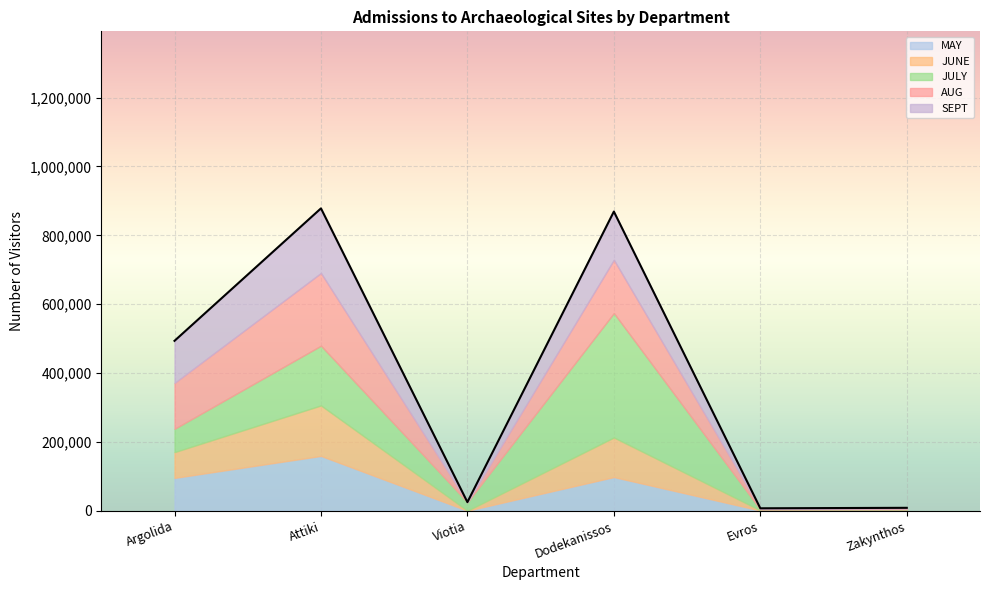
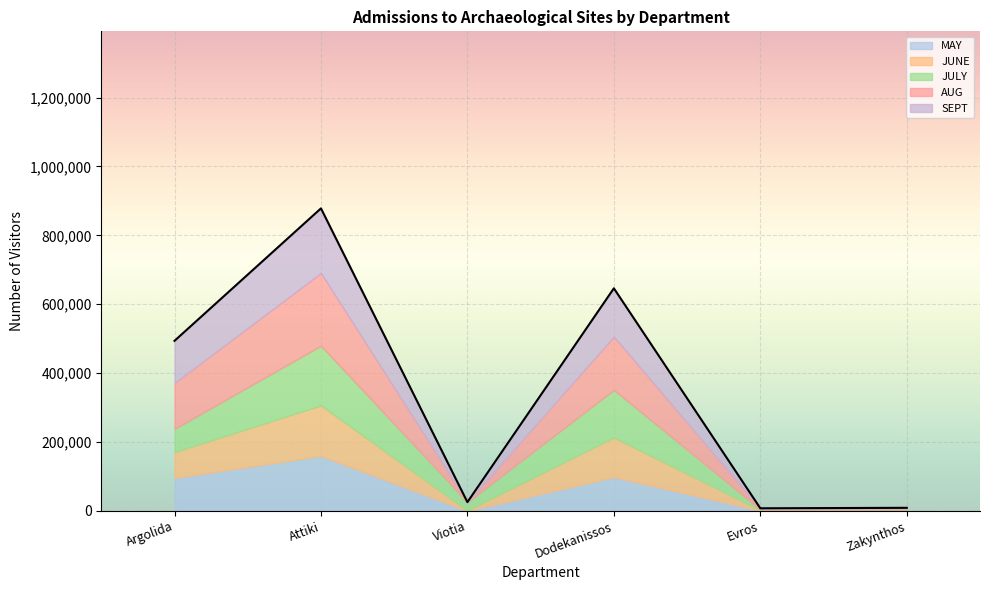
  {
    "JULY": {
      "Argolida": "70,000",
      "Attiki": "170,000",
-     "Dodekanissos": "360,000"
+     "Dodekanissos": "140,000"
    }
  }
